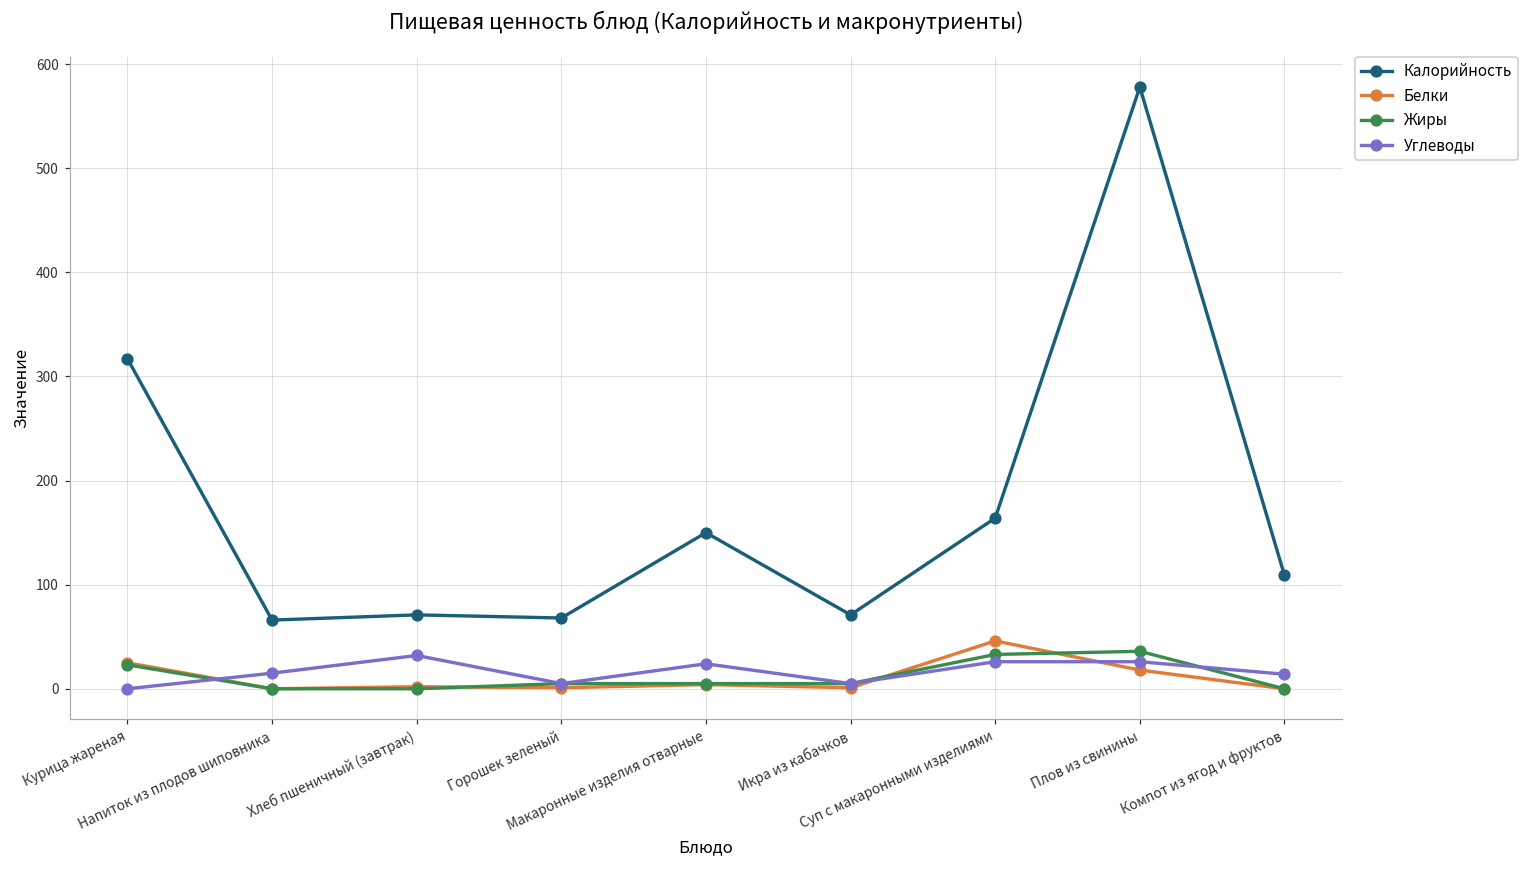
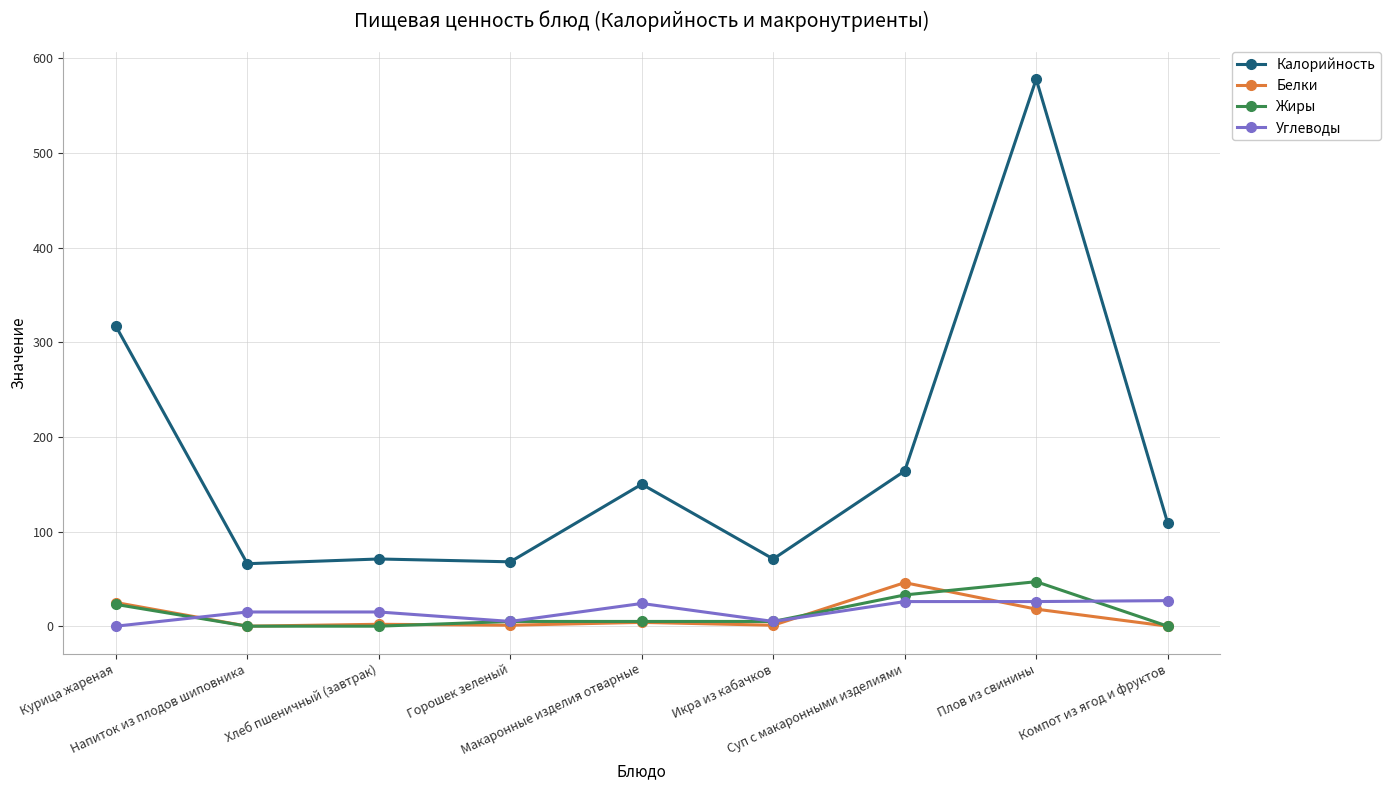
  {
    "Калорийность": {
      "Курица жареная": 320,
      "Напиток из плодов шиповника": 70,
      "Хлеб пшеничный (завтрак)": 70,
      "Горошек зеленый": 70,
      "Макаронные изделия отварные": 150,
      "Икра из кабачков": 70,
      "Суп с макаронными изделиями": 160,
      "Плов из свинины": 580,
      "Компот из ягод и фруктов": 110
    },
    "Белки": {
      "Горошек зеленый": 0,
      "Икра из кабачков": 0,
      "Суп с макаронными изделиями": 50,
      "Плов из свинины": 20
    },
    "Жиры": {
      "Суп с макаронными изделиями": 30,
-     "Плов из свинины": 40
+     "Плов из свинины": 50
    },
    "Углеводы": {
      "Курица жареная": 0,
      "Напиток из плодов шиповника": 20,
-     "Хлеб пшеничный (завтрак)": 30,
+     "Хлеб пшеничный (завтрак)": 20,
      "Макаронные изделия отварные": 20,
      "Суп с макаронными изделиями": 30,
      "Плов из свинины": 30,
-     "Компот из ягод и фруктов": 10
+     "Компот из ягод и фруктов": 30
    }
  }
